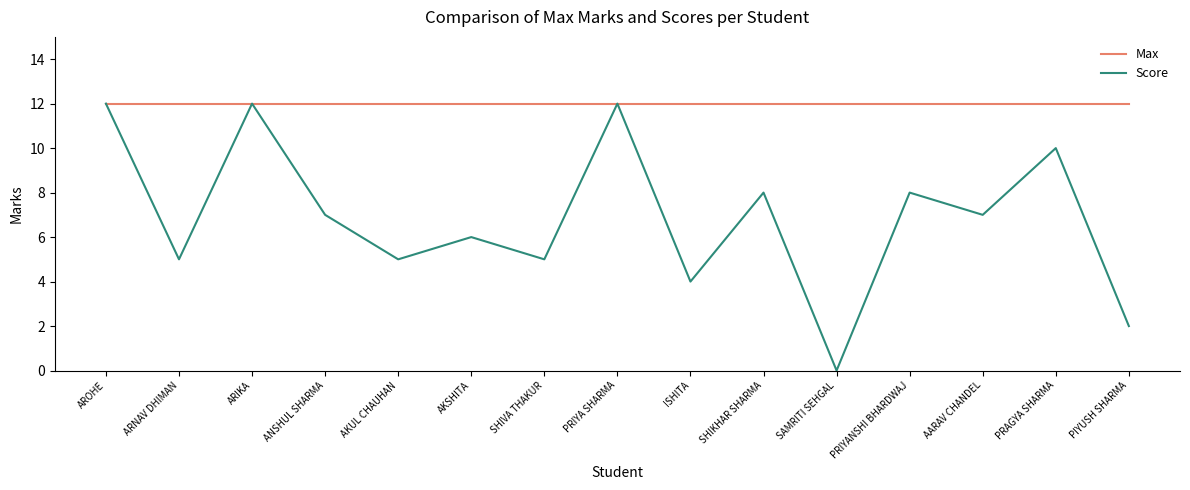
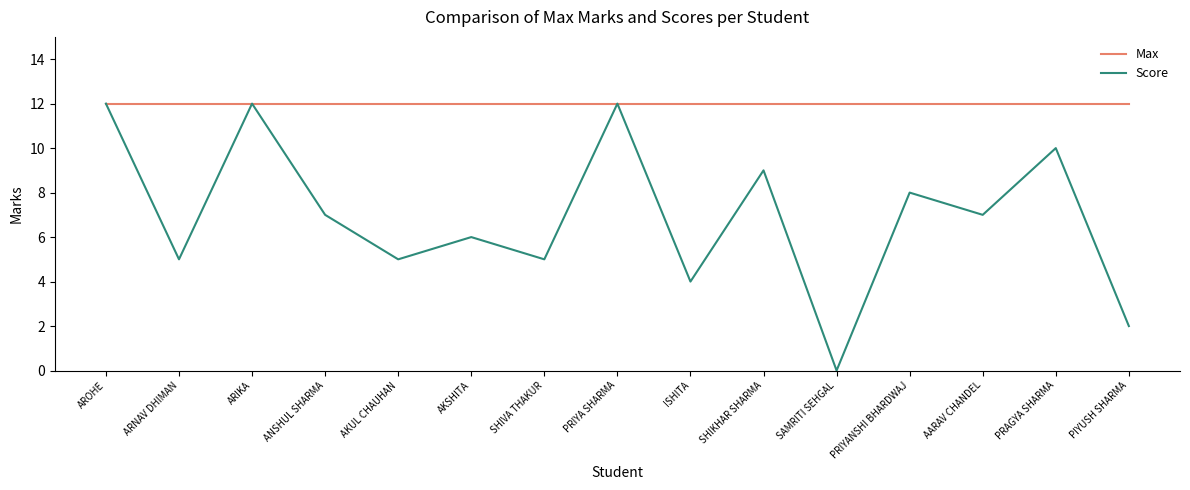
  {
    "Max": {
      "ARNAV DHIMAN": 12,
      "ANSHUL SHARMA": 12,
      "AKUL CHAUHAN": 12,
      "AKSHITA": 12,
      "SHIVA THAKUR": 12,
      "ISHITA": 12,
      "SHIKHAR SHARMA": 12,
      "SAMRITI SEHGAL": 12,
      "PRIYANSHI BHARDWAJ": 12,
      "AARAV CHANDEL": 12,
      "PRAGYA SHARMA": 12,
      "PIYUSH SHARMA": 12
    },
    "Score": {
      "ARNAV DHIMAN": 5,
      "ANSHUL SHARMA": 7,
      "AKUL CHAUHAN": 5,
      "AKSHITA": 6,
      "SHIVA THAKUR": 5,
      "ISHITA": 4,
-     "SHIKHAR SHARMA": 8,
+     "SHIKHAR SHARMA": 9,
      "SAMRITI SEHGAL": 0,
      "PRIYANSHI BHARDWAJ": 8,
      "AARAV CHANDEL": 7,
      "PRAGYA SHARMA": 10,
      "PIYUSH SHARMA": 2
    }
  }
